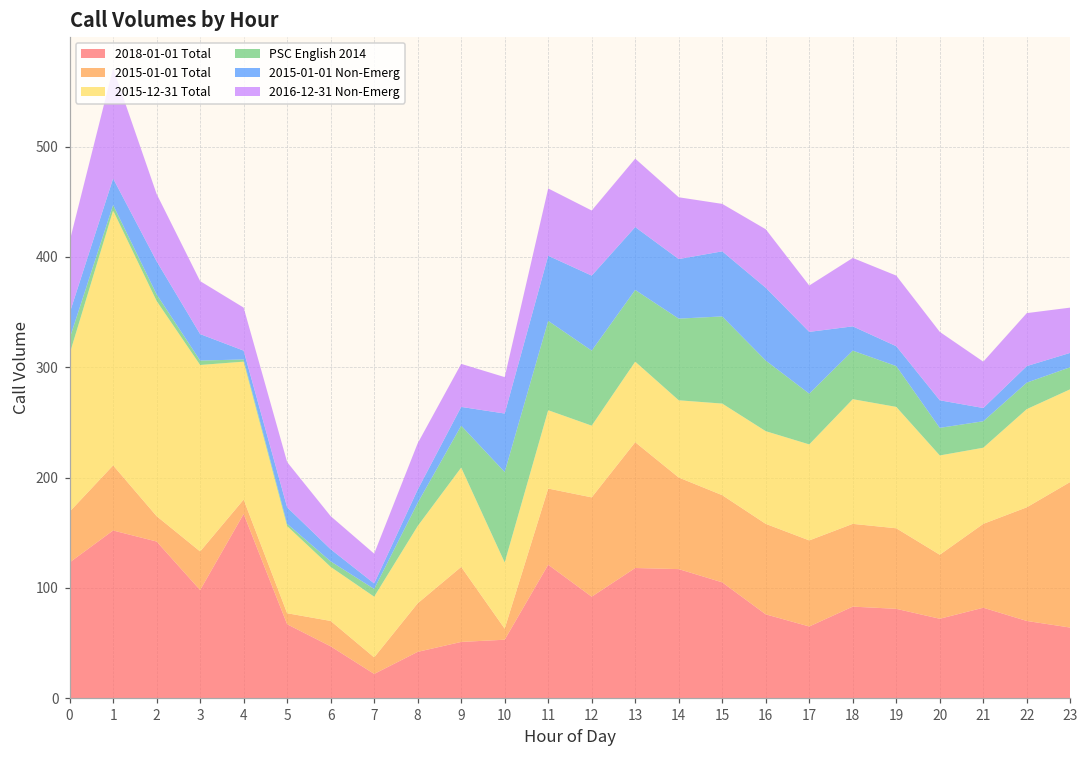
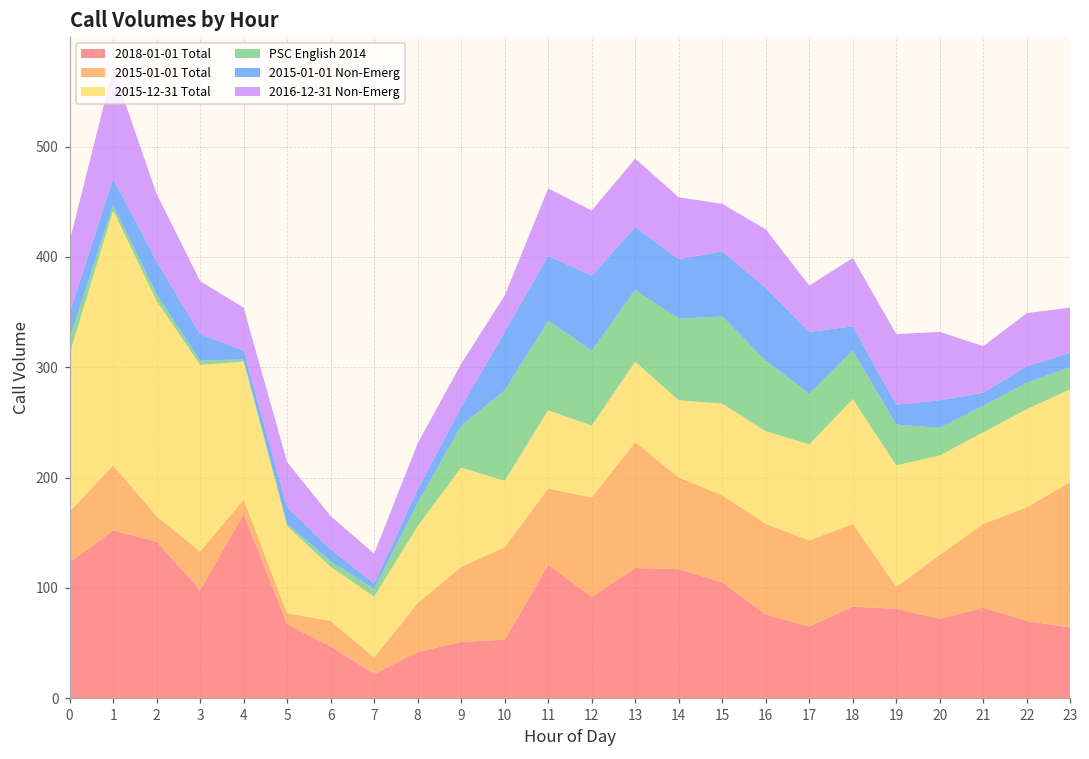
  {
    "2018-01-01 Total": {
      "0": 123,
      "1": 152,
      "2": 142,
      "3": 98,
      "4": 167,
      "5": 67,
      "6": 47,
      "7": 22,
      "8": 42,
      "9": 51,
      "10": 53,
      "11": 121,
      "12": 92,
      "13": 118,
      "14": 117,
      "15": 105,
      "16": 76,
      "17": 65,
      "18": 83,
      "19": 81,
      "20": 72,
      "21": 82,
      "22": 70,
      "23": 64
    },
    "2015-01-01 Total": {
      "0": 46,
      "1": 59,
      "2": 23,
      "3": 35,
      "4": 13,
      "5": 10,
      "6": 23,
      "7": 15,
      "8": 44,
      "9": 68,
-     "10": 10,
+     "10": 84,
      "11": 69,
      "12": 90,
      "13": 114,
      "14": 83,
      "15": 79,
      "16": 82,
      "17": 78,
      "18": 75,
-     "19": 73,
+     "19": 20,
      "20": 58,
      "21": 76,
      "22": 103,
      "23": 132
    },
    "2015-12-31 Total": {
      "0": 143,
      "1": 231,
      "2": 195,
      "3": 169,
      "6": 49,
      "7": 55,
      "8": 70,
      "9": 90,
      "10": 60,
      "11": 71,
      "12": 65,
      "13": 73,
      "14": 70,
      "15": 83,
      "16": 84,
      "17": 87,
      "18": 113,
      "19": 110,
      "20": 90,
-     "21": 69,
+     "21": 83,
      "22": 89,
      "23": 84
    },
    "PSC English 2014": {
      "0": 14,
      "1": 5,
      "2": 6,
      "3": 4,
      "6": 5,
      "7": 7,
      "8": 21,
      "9": 38,
      "10": 82,
      "11": 81,
      "12": 68,
      "13": 65,
      "14": 74,
      "15": 79,
      "16": 64,
      "17": 46,
      "18": 44,
      "19": 37,
      "20": 25,
      "21": 24,
      "22": 24,
      "23": 20
    },
    "2015-01-01 Non-Emerg": {
      "0": 23,
      "1": 24,
      "2": 30,
      "3": 24,
      "4": 8,
      "5": 15,
      "6": 11,
      "7": 5,
      "8": 12,
      "9": 17,
      "10": 53,
      "11": 59,
      "12": 68,
      "13": 57,
      "14": 54,
      "15": 59,
      "16": 66,
      "17": 56,
      "18": 22,
      "19": 18,
      "20": 25,
      "21": 12,
      "22": 15,
      "23": 13
    },
    "2016-12-31 Non-Emerg": {
      "0": 65,
      "2": 61,
      "3": 48,
      "4": 39,
      "5": 41,
      "6": 30,
      "7": 27,
      "8": 42,
      "9": 39,
      "10": 33,
      "11": 61,
      "12": 59,
      "13": 62,
      "14": 56,
      "15": 43,
      "16": 53,
      "17": 42,
      "18": 62,
      "19": 64,
      "20": 62,
      "21": 42,
      "22": 48,
      "23": 41
    }
  }
